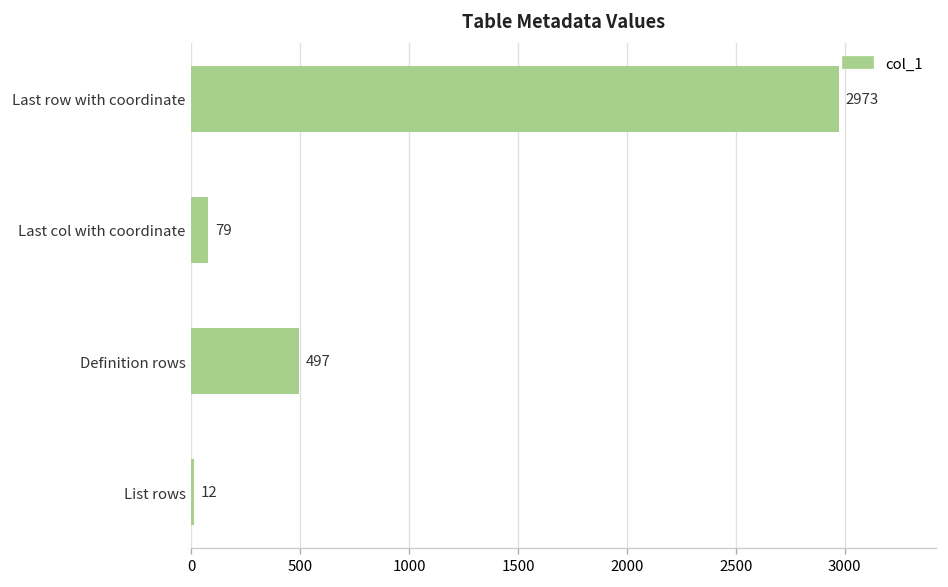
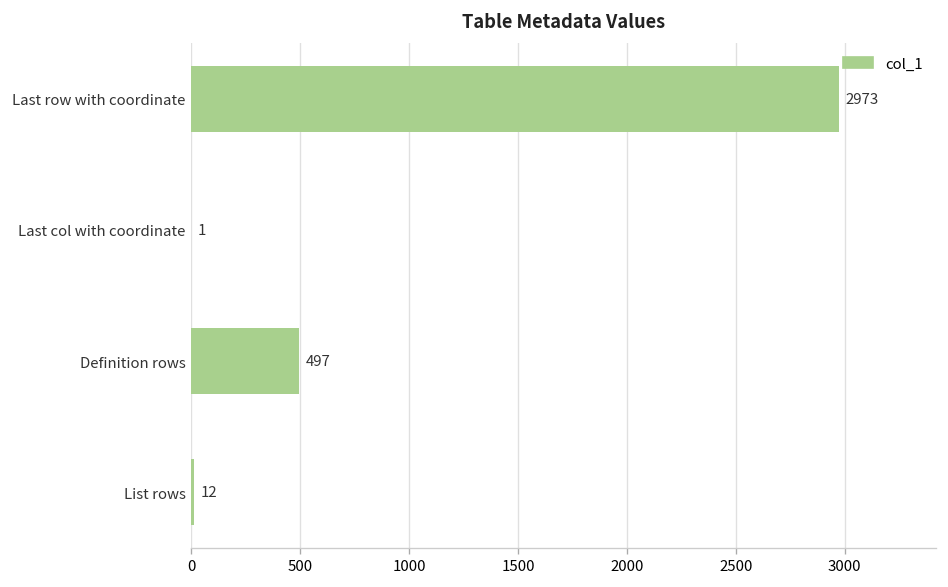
  {
    "Last row with coordinate": 2973,
-   "Last col with coordinate": 79,
+   "Last col with coordinate": 1,
    "Definition rows": 497,
    "List rows": 12
  }
